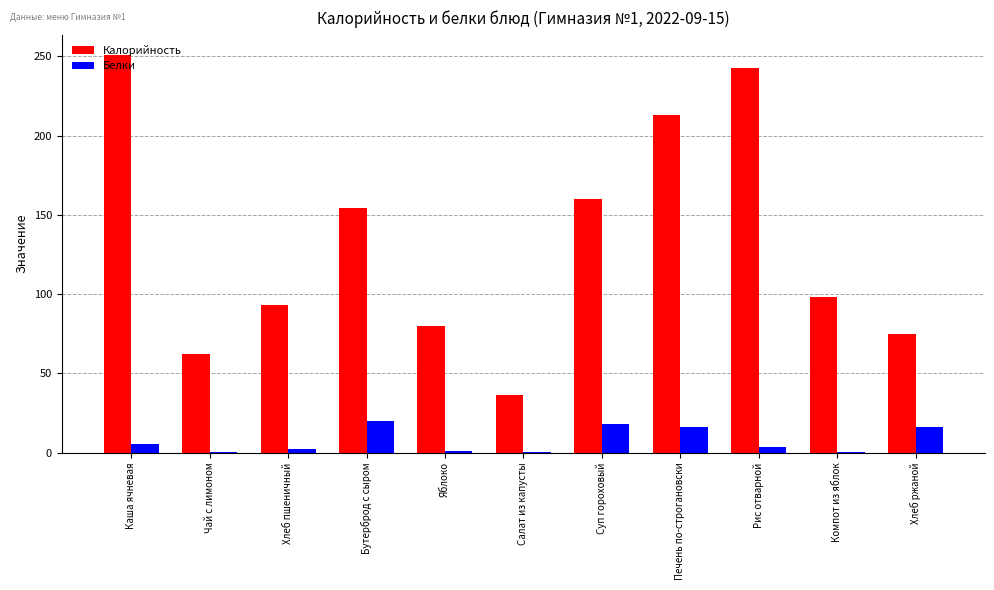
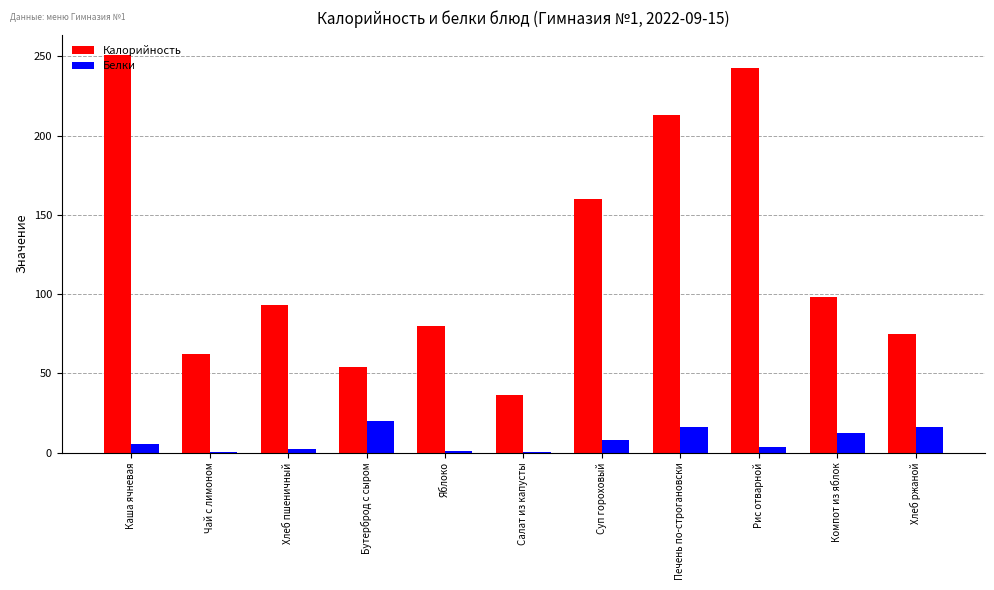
  {
    "Калорийность": {
      "Каша ячневая": 251,
      "Чай с лимоном": 62,
      "Хлеб пшеничный": 93,
-     "Бутерброд с сыром": 154,
+     "Бутерброд с сыром": 54,
      "Яблоко": 80,
      "Салат из капусты": 36,
      "Суп гороховый": 160,
      "Печень по-строгановски": 213,
      "Рис отварной": 243,
      "Компот из яблок": 98,
      "Хлеб ржаной": 75
    },
    "Белки": {
      "Каша ячневая": 5,
      "Хлеб пшеничный": 2,
      "Бутерброд с сыром": 20,
-     "Суп гороховый": 18,
+     "Суп гороховый": 8,
      "Печень по-строгановски": 16,
      "Рис отварной": 4,
-     "Компот из яблок": 0,
+     "Компот из яблок": 12,
      "Хлеб ржаной": 16
    }
  }
